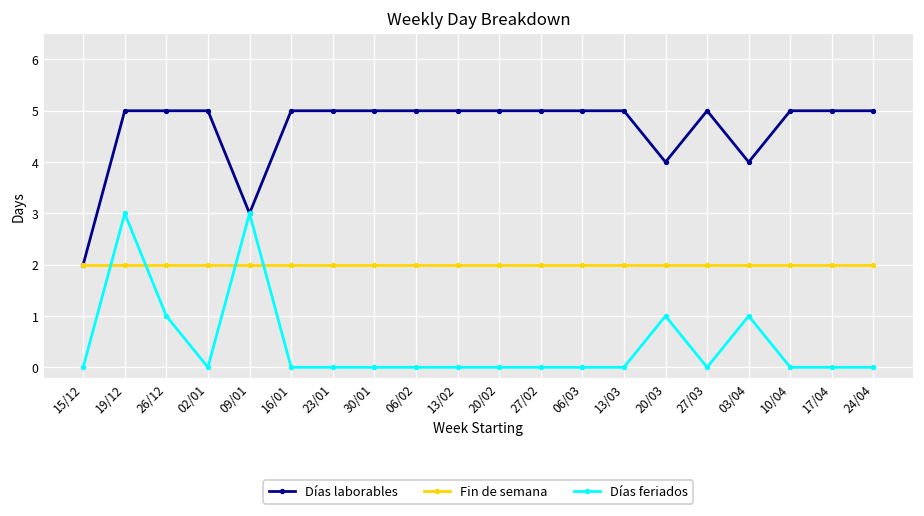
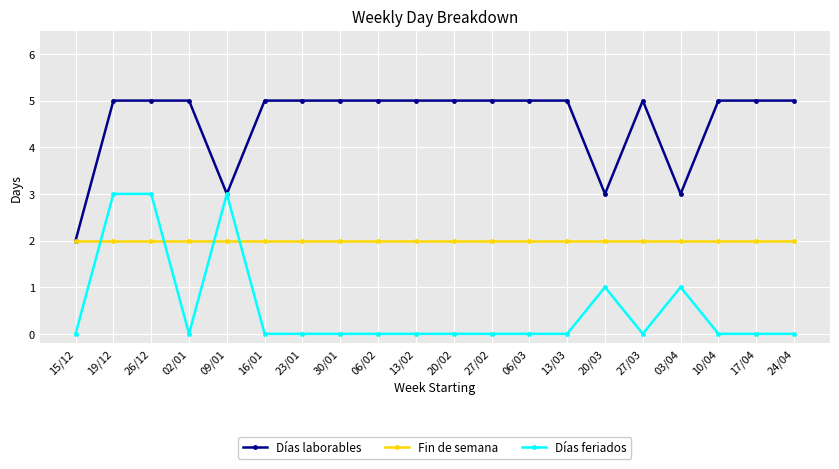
  {
    "Días laborables": {
      "19/12": 5,
      "26/12": 5,
      "02/01": 5,
      "16/01": 5,
      "23/01": 5,
      "30/01": 5,
      "06/02": 5,
      "13/02": 5,
      "20/02": 5,
      "27/02": 5,
      "06/03": 5,
      "13/03": 5,
-     "20/03": 4,
+     "20/03": 3,
      "27/03": 5,
-     "03/04": 4,
+     "03/04": 3,
      "10/04": 5,
      "17/04": 5,
      "24/04": 5
    },
    "Fin de semana": {
      "19/12": 2,
      "26/12": 2,
      "02/01": 2,
      "09/01": 2,
      "16/01": 2,
      "23/01": 2,
      "30/01": 2,
      "06/02": 2,
      "13/02": 2,
      "20/02": 2,
      "27/02": 2,
      "06/03": 2,
      "13/03": 2,
      "20/03": 2,
      "27/03": 2,
      "03/04": 2,
      "10/04": 2,
      "17/04": 2,
      "24/04": 2
    },
    "Días feriados": {
      "15/12": 0,
      "19/12": 3,
-     "26/12": 1,
+     "26/12": 3,
      "02/01": 0,
      "16/01": 0,
      "23/01": 0,
      "30/01": 0,
      "06/02": 0,
      "13/02": 0,
      "20/02": 0,
      "27/02": 0,
      "06/03": 0,
      "13/03": 0,
      "20/03": 1,
      "27/03": 0,
      "03/04": 1,
      "10/04": 0,
      "17/04": 0,
      "24/04": 0
    }
  }
